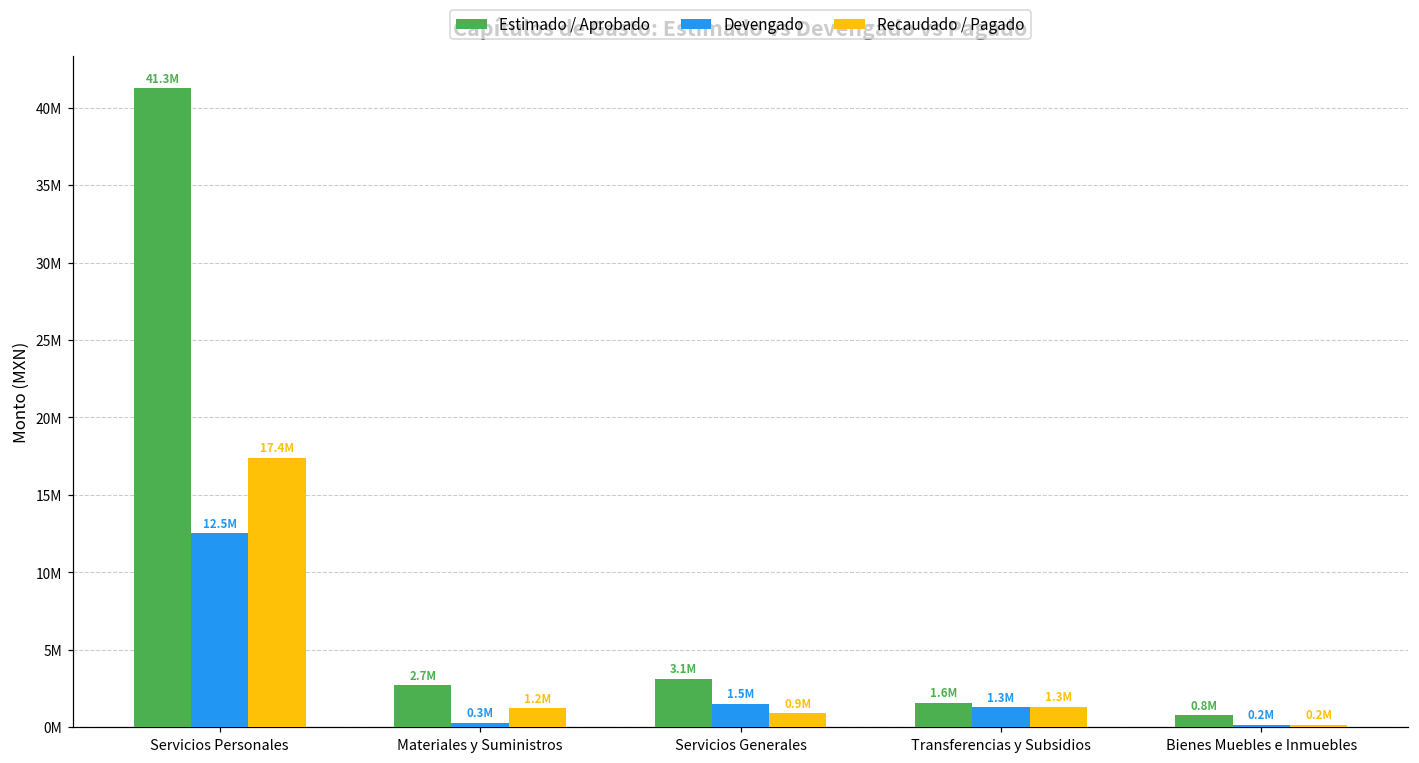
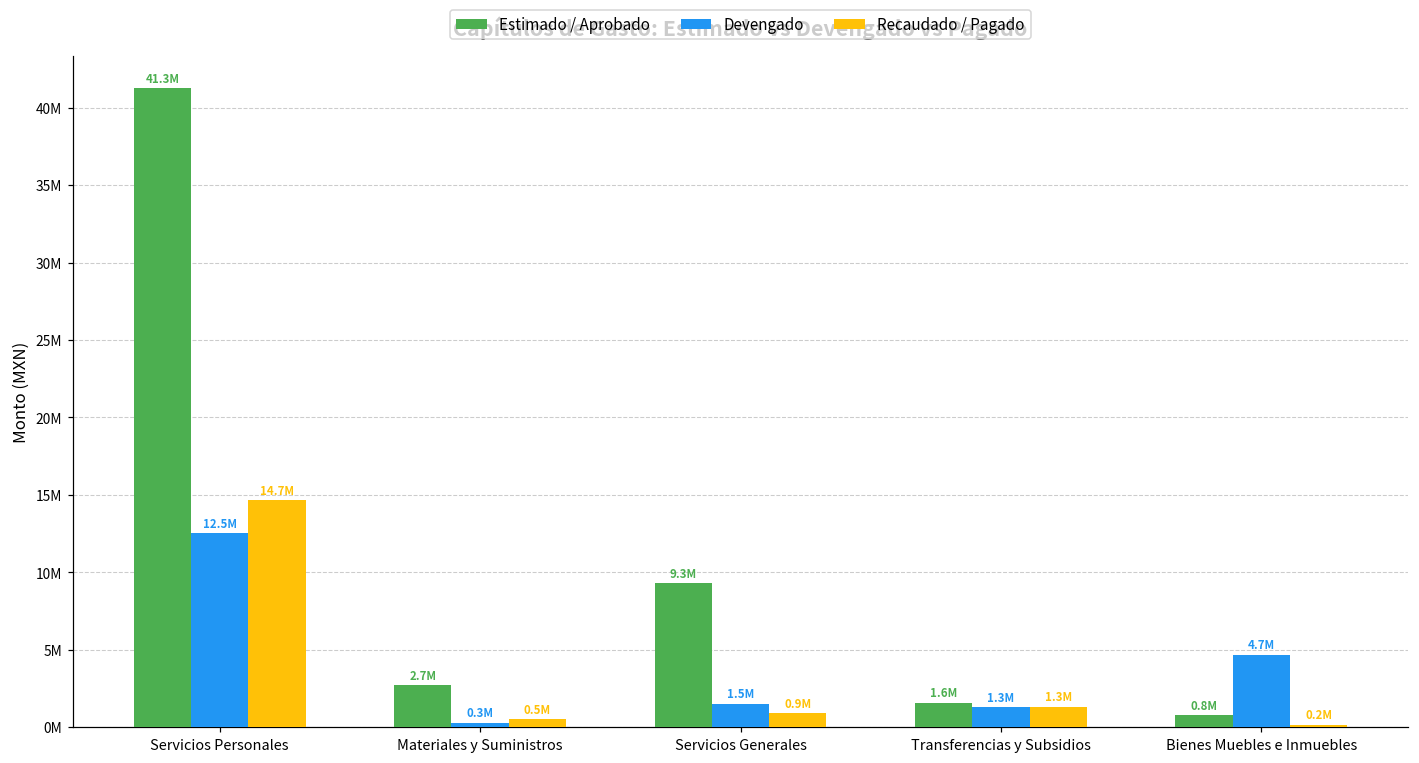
  {
    "Estimado / Aprobado": {
      "Servicios Personales": "41.3M",
      "Materiales y Suministros": "2.7M",
-     "Servicios Generales": "3.1M",
+     "Servicios Generales": "9.3M",
      "Transferencias y Subsidios": "1.6M",
      "Bienes Muebles e Inmuebles": "0.8M"
    },
    "Devengado": {
      "Servicios Personales": "12.5M",
      "Materiales y Suministros": "0.3M",
      "Servicios Generales": "1.5M",
      "Transferencias y Subsidios": "1.3M",
-     "Bienes Muebles e Inmuebles": "0.2M"
+     "Bienes Muebles e Inmuebles": "4.7M"
    },
    "Recaudado / Pagado": {
-     "Servicios Personales": "17.4M",
-     "Materiales y Suministros": "1.2M",
+     "Servicios Personales": "14.7M",
+     "Materiales y Suministros": "0.5M",
      "Servicios Generales": "0.9M",
      "Transferencias y Subsidios": "1.3M",
      "Bienes Muebles e Inmuebles": "0.2M"
    }
  }
